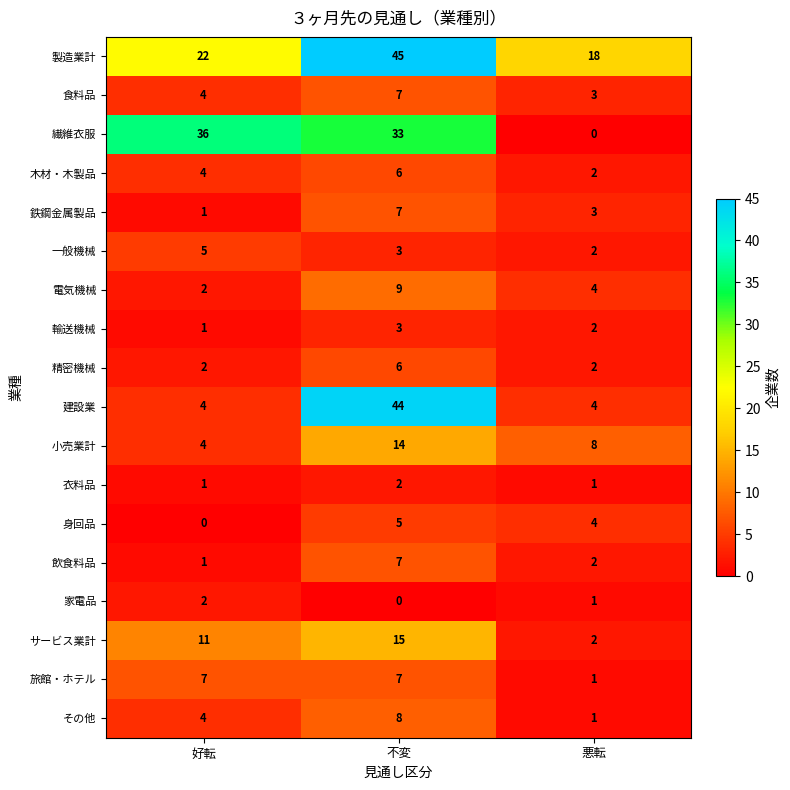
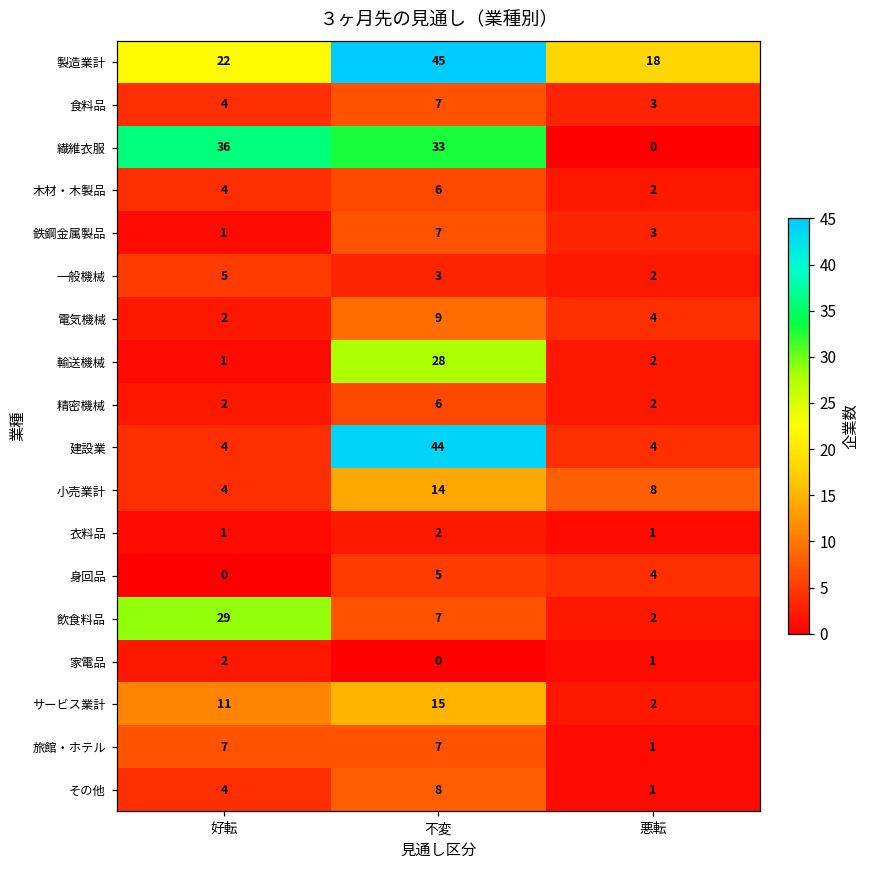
  {
    "製造業計": {
      "好転": 22,
      "不変": 45,
      "悪転": 18
    },
    "食料品": {
      "好転": 4,
      "不変": 7,
      "悪転": 3
    },
    "繊維衣服": {
      "好転": 36,
      "不変": 33,
      "悪転": 0
    },
    "木材・木製品": {
      "好転": 4,
      "不変": 6,
      "悪転": 2
    },
    "鉄鋼金属製品": {
      "好転": 1,
      "不変": 7,
      "悪転": 3
    },
    "一般機械": {
      "好転": 5,
      "不変": 3,
      "悪転": 2
    },
    "電気機械": {
      "好転": 2,
      "不変": 9,
      "悪転": 4
    },
    "輸送機械": {
      "好転": 1,
-     "不変": 3,
+     "不変": 28,
      "悪転": 2
    },
    "精密機械": {
      "好転": 2,
      "不変": 6,
      "悪転": 2
    },
    "建設業": {
      "好転": 4,
      "不変": 44,
      "悪転": 4
    },
    "小売業計": {
      "好転": 4,
      "不変": 14,
      "悪転": 8
    },
    "衣料品": {
      "好転": 1,
      "不変": 2,
      "悪転": 1
    },
    "身回品": {
      "好転": 0,
      "不変": 5,
      "悪転": 4
    },
    "飲食料品": {
-     "好転": 1,
+     "好転": 29,
      "不変": 7,
      "悪転": 2
    },
    "家電品": {
      "好転": 2,
      "不変": 0,
      "悪転": 1
    },
    "サービス業計": {
      "好転": 11,
      "不変": 15,
      "悪転": 2
    },
    "旅館・ホテル": {
      "好転": 7,
      "不変": 7,
      "悪転": 1
    },
    "その他": {
      "好転": 4,
      "不変": 8,
      "悪転": 1
    }
  }
